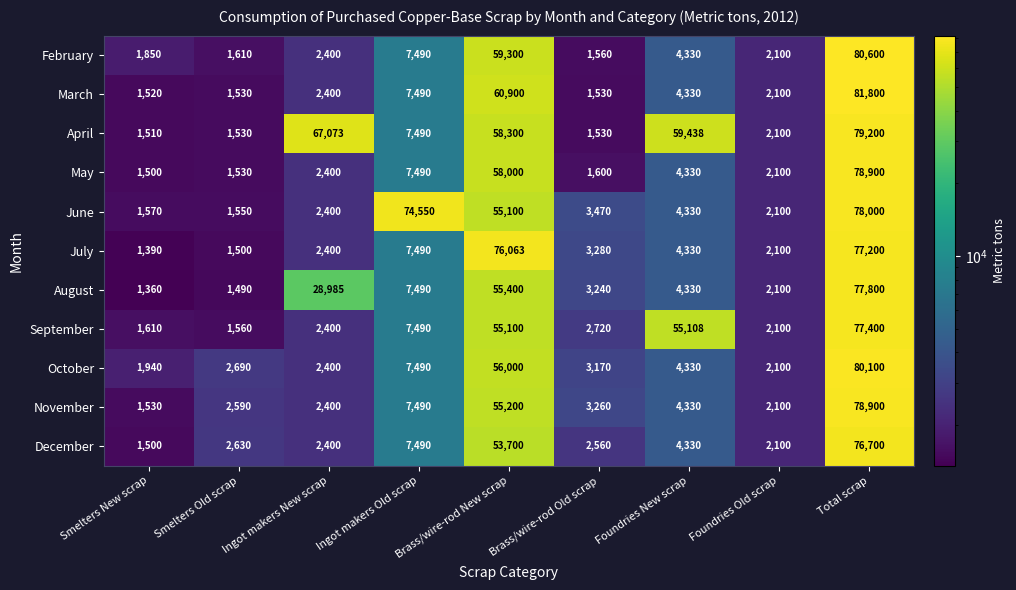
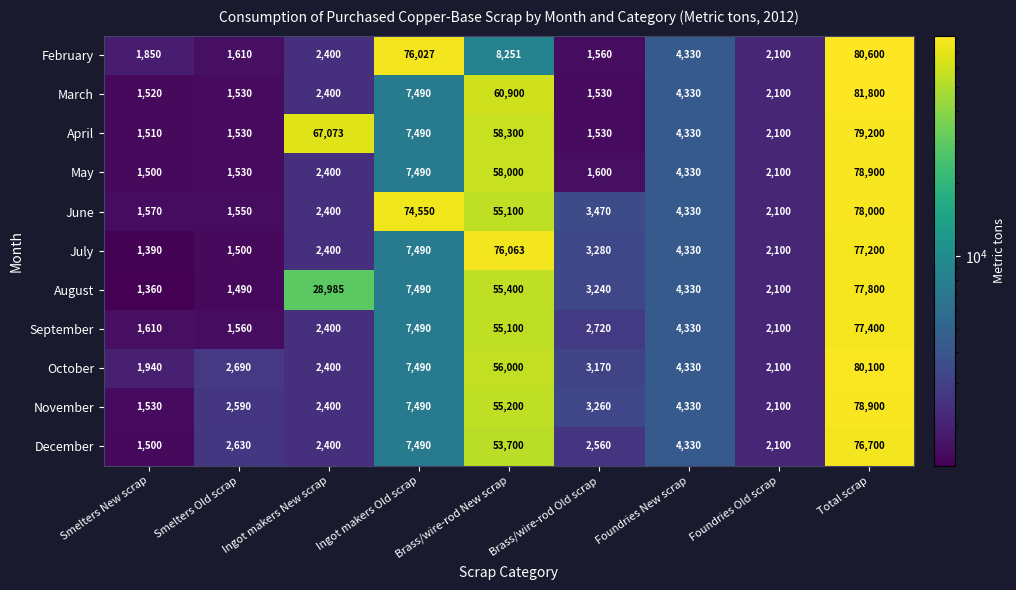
  {
    "February": {
      "Smelters New scrap": "1,850",
      "Smelters Old scrap": "1,610",
      "Ingot makers New scrap": "2,400",
-     "Ingot makers Old scrap": "7,490",
-     "Brass/wire-rod New scrap": "59,300",
+     "Ingot makers Old scrap": "76,027",
+     "Brass/wire-rod New scrap": "8,251",
      "Brass/wire-rod Old scrap": "1,560",
      "Foundries New scrap": "4,330",
      "Foundries Old scrap": "2,100",
      "Total scrap": "80,600"
    },
    "March": {
      "Smelters New scrap": "1,520",
      "Smelters Old scrap": "1,530",
      "Ingot makers New scrap": "2,400",
      "Ingot makers Old scrap": "7,490",
      "Brass/wire-rod New scrap": "60,900",
      "Brass/wire-rod Old scrap": "1,530",
      "Foundries New scrap": "4,330",
      "Foundries Old scrap": "2,100",
      "Total scrap": "81,800"
    },
    "April": {
      "Smelters New scrap": "1,510",
      "Smelters Old scrap": "1,530",
      "Ingot makers New scrap": "67,073",
      "Ingot makers Old scrap": "7,490",
      "Brass/wire-rod New scrap": "58,300",
      "Brass/wire-rod Old scrap": "1,530",
-     "Foundries New scrap": "59,438",
+     "Foundries New scrap": "4,330",
      "Foundries Old scrap": "2,100",
      "Total scrap": "79,200"
    },
    "May": {
      "Smelters New scrap": "1,500",
      "Smelters Old scrap": "1,530",
      "Ingot makers New scrap": "2,400",
      "Ingot makers Old scrap": "7,490",
      "Brass/wire-rod New scrap": "58,000",
      "Brass/wire-rod Old scrap": "1,600",
      "Foundries New scrap": "4,330",
      "Foundries Old scrap": "2,100",
      "Total scrap": "78,900"
    },
    "June": {
      "Smelters New scrap": "1,570",
      "Smelters Old scrap": "1,550",
      "Ingot makers New scrap": "2,400",
      "Ingot makers Old scrap": "74,550",
      "Brass/wire-rod New scrap": "55,100",
      "Brass/wire-rod Old scrap": "3,470",
      "Foundries New scrap": "4,330",
      "Foundries Old scrap": "2,100",
      "Total scrap": "78,000"
    },
    "July": {
      "Smelters New scrap": "1,390",
      "Smelters Old scrap": "1,500",
      "Ingot makers New scrap": "2,400",
      "Ingot makers Old scrap": "7,490",
      "Brass/wire-rod New scrap": "76,063",
      "Brass/wire-rod Old scrap": "3,280",
      "Foundries New scrap": "4,330",
      "Foundries Old scrap": "2,100",
      "Total scrap": "77,200"
    },
    "August": {
      "Smelters New scrap": "1,360",
      "Smelters Old scrap": "1,490",
      "Ingot makers New scrap": "28,985",
      "Ingot makers Old scrap": "7,490",
      "Brass/wire-rod New scrap": "55,400",
      "Brass/wire-rod Old scrap": "3,240",
      "Foundries New scrap": "4,330",
      "Foundries Old scrap": "2,100",
      "Total scrap": "77,800"
    },
    "September": {
      "Smelters New scrap": "1,610",
      "Smelters Old scrap": "1,560",
      "Ingot makers New scrap": "2,400",
      "Ingot makers Old scrap": "7,490",
      "Brass/wire-rod New scrap": "55,100",
      "Brass/wire-rod Old scrap": "2,720",
-     "Foundries New scrap": "55,108",
+     "Foundries New scrap": "4,330",
      "Foundries Old scrap": "2,100",
      "Total scrap": "77,400"
    },
    "October": {
      "Smelters New scrap": "1,940",
      "Smelters Old scrap": "2,690",
      "Ingot makers New scrap": "2,400",
      "Ingot makers Old scrap": "7,490",
      "Brass/wire-rod New scrap": "56,000",
      "Brass/wire-rod Old scrap": "3,170",
      "Foundries New scrap": "4,330",
      "Foundries Old scrap": "2,100",
      "Total scrap": "80,100"
    },
    "November": {
      "Smelters New scrap": "1,530",
      "Smelters Old scrap": "2,590",
      "Ingot makers New scrap": "2,400",
      "Ingot makers Old scrap": "7,490",
      "Brass/wire-rod New scrap": "55,200",
      "Brass/wire-rod Old scrap": "3,260",
      "Foundries New scrap": "4,330",
      "Foundries Old scrap": "2,100",
      "Total scrap": "78,900"
    },
    "December": {
      "Smelters New scrap": "1,500",
      "Smelters Old scrap": "2,630",
      "Ingot makers New scrap": "2,400",
      "Ingot makers Old scrap": "7,490",
      "Brass/wire-rod New scrap": "53,700",
      "Brass/wire-rod Old scrap": "2,560",
      "Foundries New scrap": "4,330",
      "Foundries Old scrap": "2,100",
      "Total scrap": "76,700"
    }
  }
